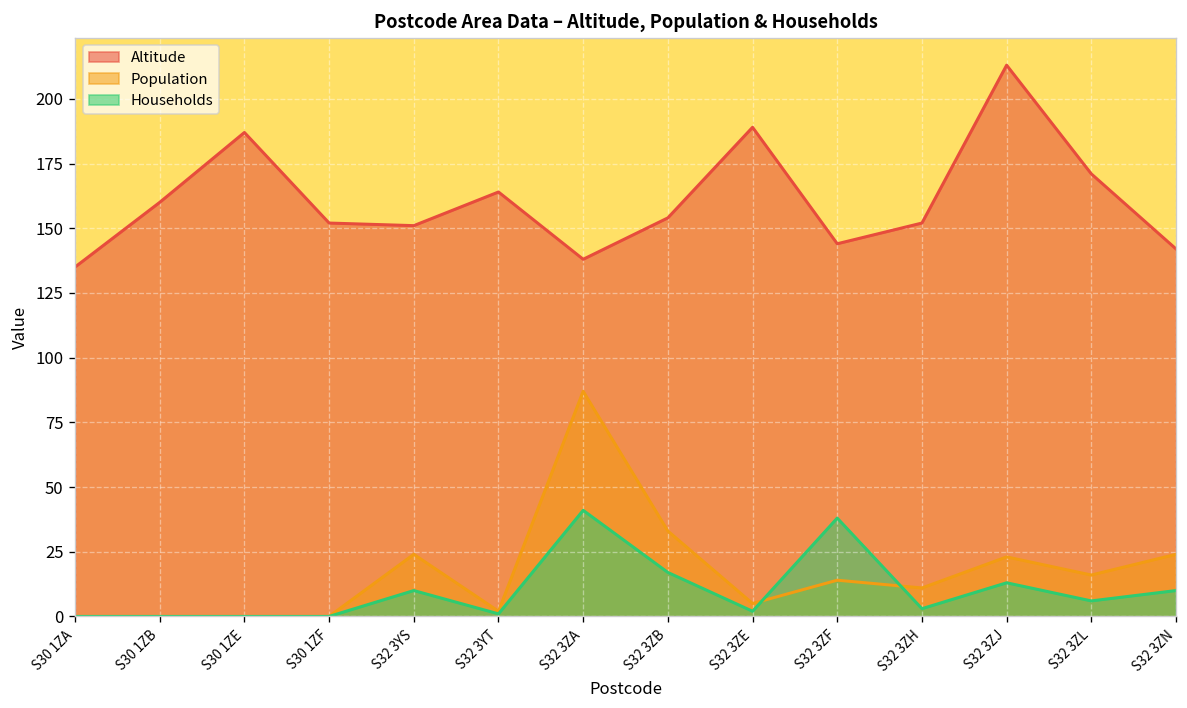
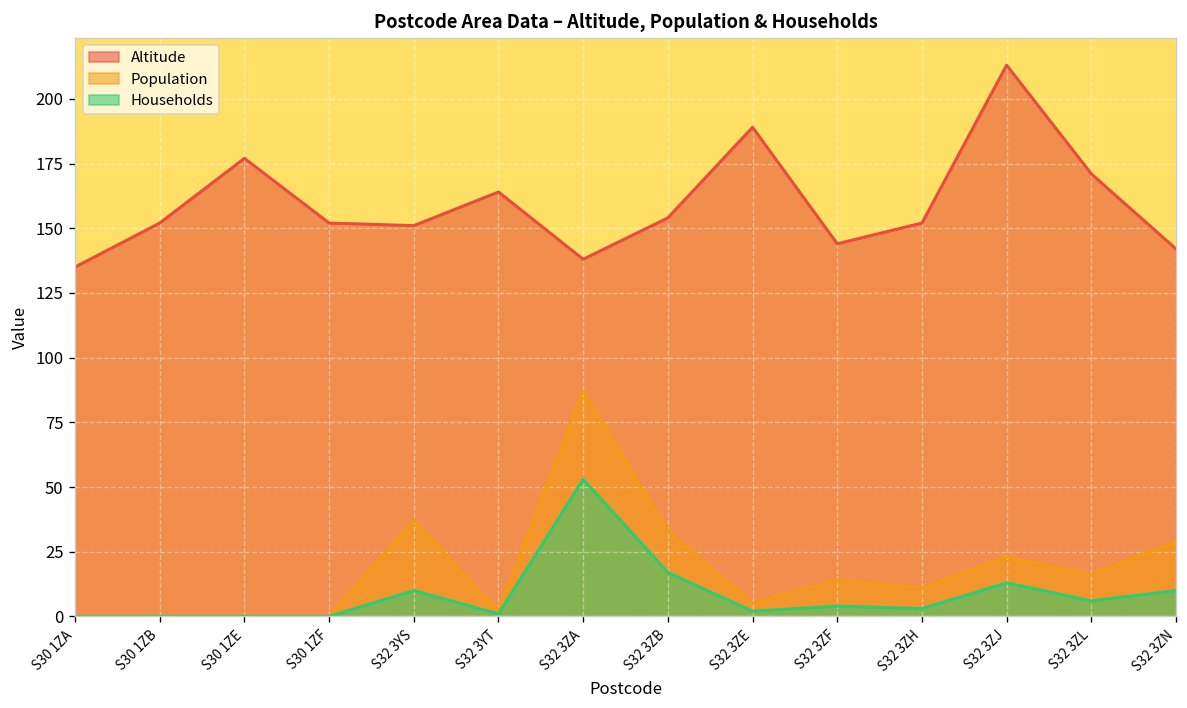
  {
    "Altitude": {
      "S30 1ZA": 135,
-     "S30 1ZB": 160,
-     "S30 1ZE": 187,
+     "S30 1ZB": 152,
+     "S30 1ZE": 177,
      "S30 1ZF": 152,
      "S32 3YS": 151,
      "S32 3YT": 164,
      "S32 3ZA": 138,
      "S32 3ZB": 154,
      "S32 3ZE": 189,
      "S32 3ZF": 144,
      "S32 3ZH": 152,
      "S32 3ZJ": 213,
      "S32 3ZL": 171,
      "S32 3ZN": 142
    },
    "Population": {
-     "S32 3YS": 24,
+     "S32 3YS": 37,
      "S32 3ZA": 87,
      "S32 3ZB": 33,
      "S32 3ZE": 5,
      "S32 3ZF": 14,
      "S32 3ZH": 11,
      "S32 3ZJ": 23,
      "S32 3ZL": 16,
-     "S32 3ZN": 24
+     "S32 3ZN": 29
    },
    "Households": {
      "S32 3YS": 10,
-     "S32 3ZA": 41,
+     "S32 3ZA": 53,
      "S32 3ZB": 17,
      "S32 3ZE": 2,
-     "S32 3ZF": 38,
+     "S32 3ZF": 4,
      "S32 3ZH": 3,
      "S32 3ZJ": 13,
      "S32 3ZL": 6,
      "S32 3ZN": 10
    }
  }
